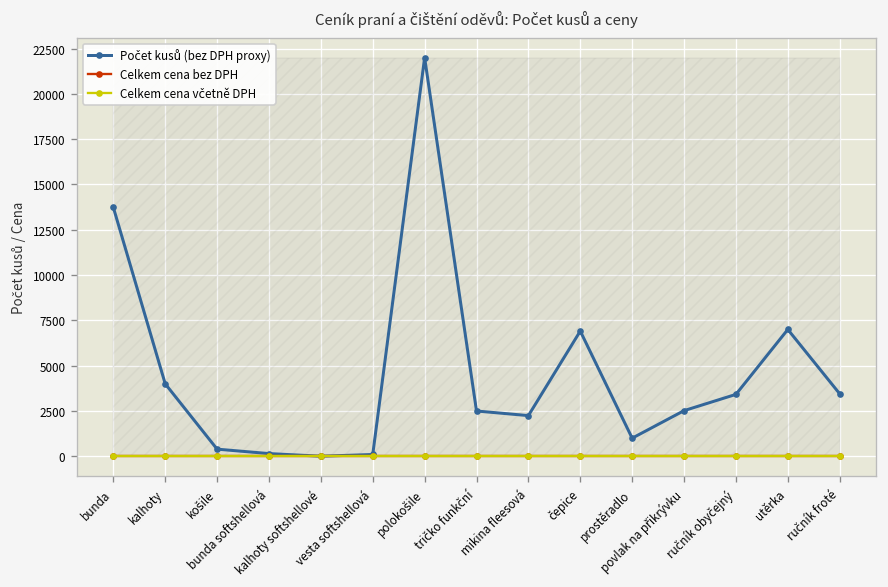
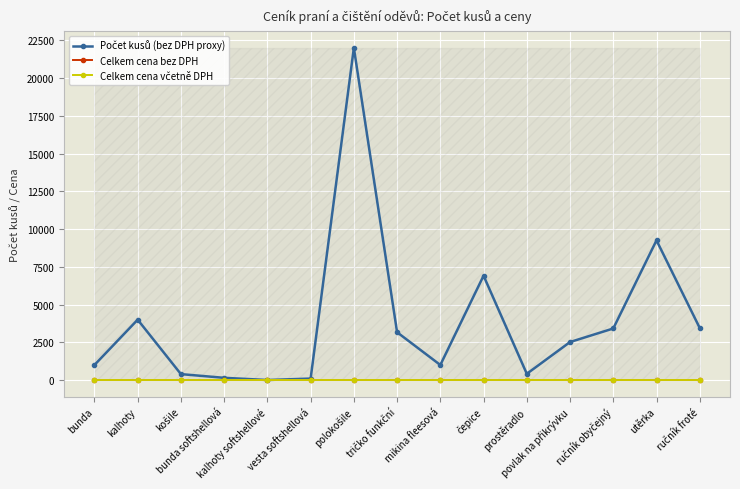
  {
    "Počet kusů (bez DPH proxy)": {
-     "bunda": 13700,
+     "bunda": 1000,
      "kalhoty": 4000,
      "košile": 400,
-     "tričko funkční": 2500,
-     "mikina fleesová": 2200,
+     "tričko funkční": 3200,
+     "mikina fleesová": 1000,
      "čepice": 6900,
-     "prostěradlo": 1000,
+     "prostěradlo": 400,
      "povlak na přikrývku": 2500,
      "ručník obyčejný": 3400,
-     "utěrka": 7000,
+     "utěrka": 9300,
      "ručník froté": 3500
    },
    "Celkem cena včetně DPH": {
      "bunda": 0,
      "kalhoty": 0,
      "košile": 0,
      "polokošile": 0,
      "tričko funkční": 0,
      "mikina fleesová": 0,
      "čepice": 0,
      "prostěradlo": 0,
      "povlak na přikrývku": 0,
      "ručník obyčejný": 0,
      "utěrka": 0,
      "ručník froté": 0
    }
  }
